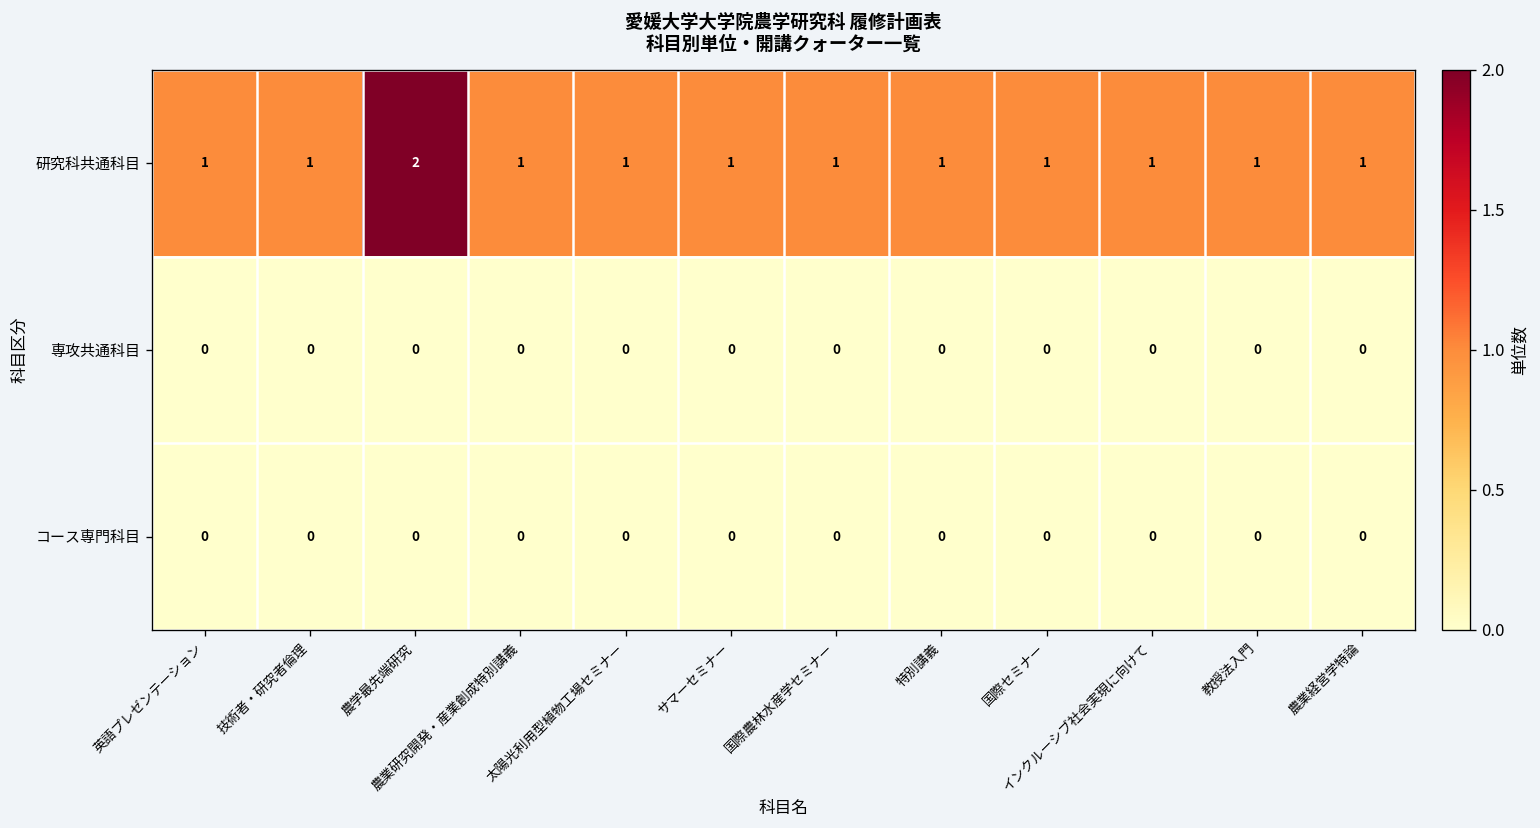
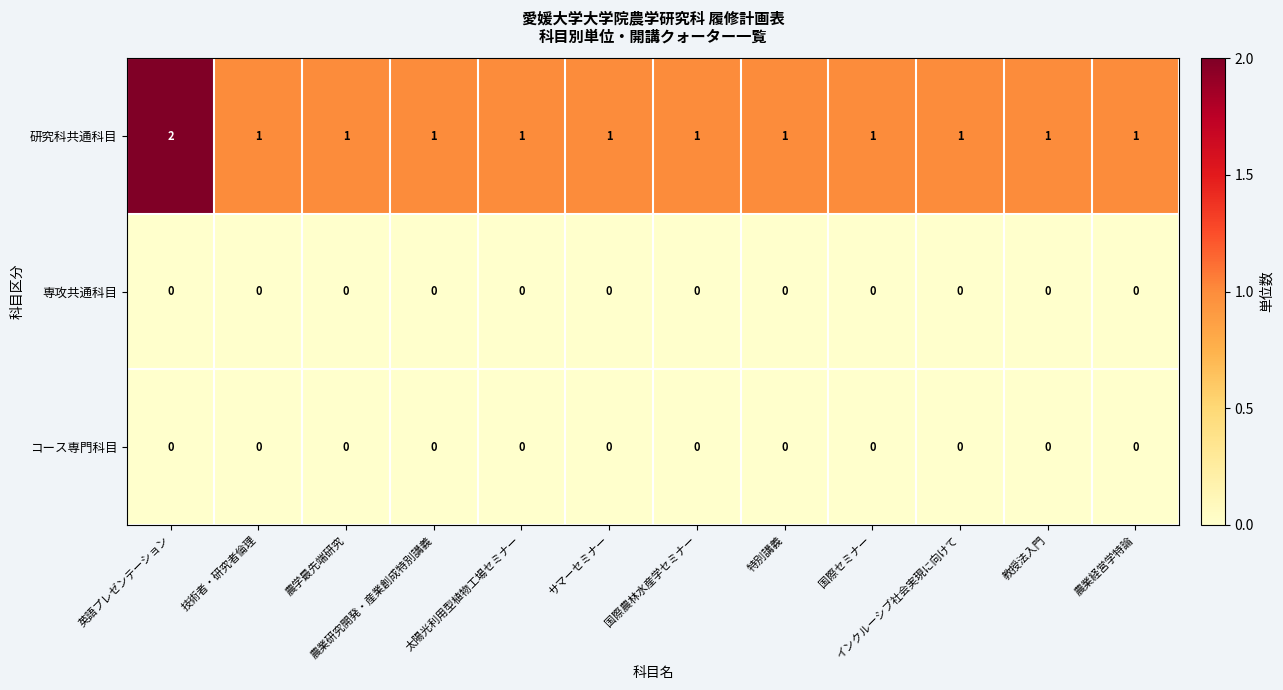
  {
    "研究科共通科目": {
-     "英語プレゼンテーション": 1,
+     "英語プレゼンテーション": 2,
      "技術者・研究者倫理": 1,
-     "農学最先端研究": 2,
+     "農学最先端研究": 1,
      "農業研究開発・産業創成特別講義": 1,
      "太陽光利用型植物工場セミナー": 1,
      "サマーセミナー": 1,
      "国際農林水産学セミナー": 1,
      "特別講義": 1,
      "国際セミナー": 1,
      "インクルーシブ社会実現に向けて": 1,
      "教授法入門": 1,
      "農業経営学特論": 1
    },
    "専攻共通科目": {
      "英語プレゼンテーション": 0,
      "技術者・研究者倫理": 0,
      "農学最先端研究": 0,
      "農業研究開発・産業創成特別講義": 0,
      "太陽光利用型植物工場セミナー": 0,
      "サマーセミナー": 0,
      "国際農林水産学セミナー": 0,
      "特別講義": 0,
      "国際セミナー": 0,
      "インクルーシブ社会実現に向けて": 0,
      "教授法入門": 0,
      "農業経営学特論": 0
    },
    "コース専門科目": {
      "英語プレゼンテーション": 0,
      "技術者・研究者倫理": 0,
      "農学最先端研究": 0,
      "農業研究開発・産業創成特別講義": 0,
      "太陽光利用型植物工場セミナー": 0,
      "サマーセミナー": 0,
      "国際農林水産学セミナー": 0,
      "特別講義": 0,
      "国際セミナー": 0,
      "インクルーシブ社会実現に向けて": 0,
      "教授法入門": 0,
      "農業経営学特論": 0
    }
  }
